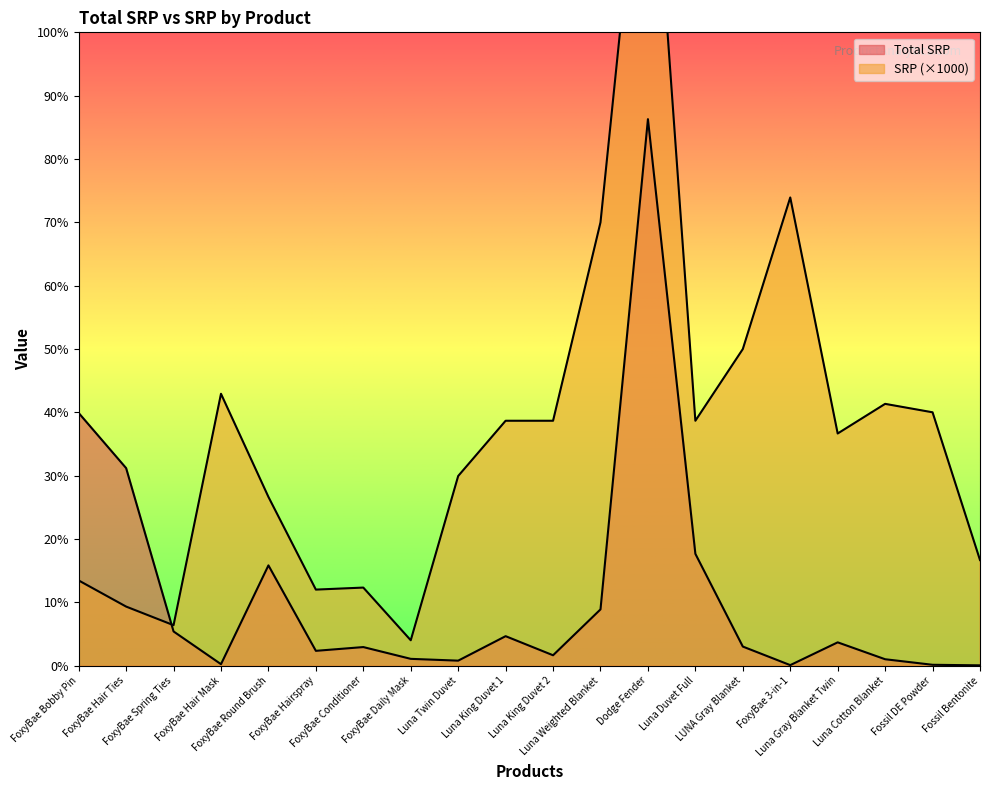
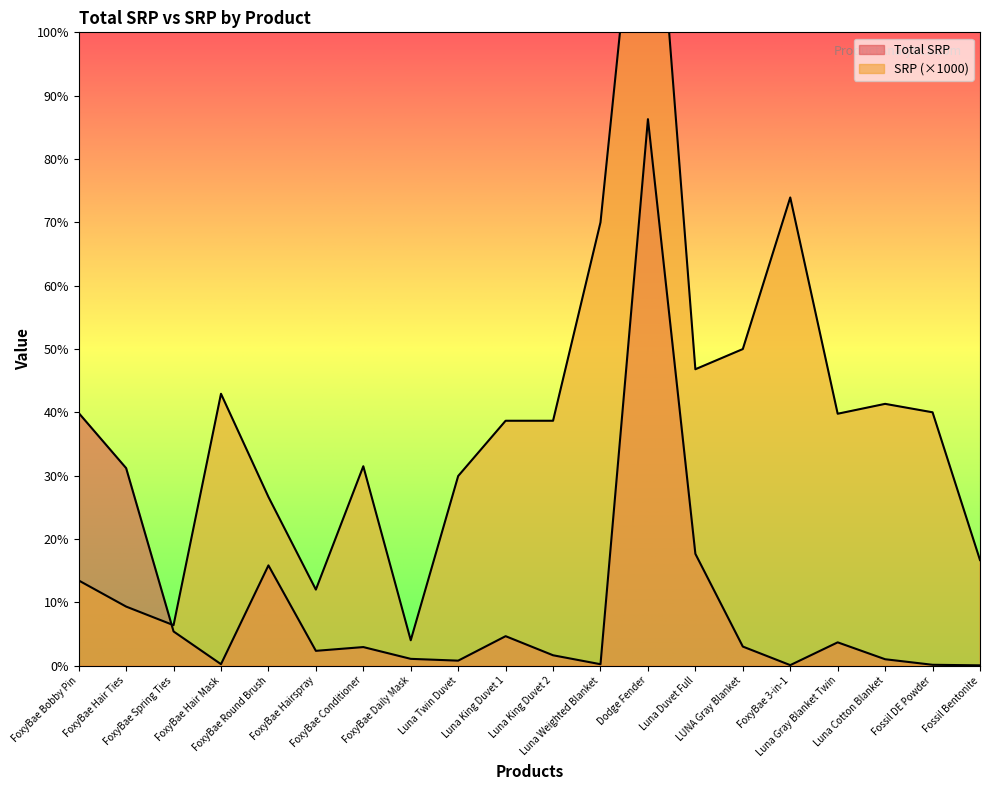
  {
    "Total SRP": {
      "FoxyBae Bobby Pin": "40%",
      "FoxyBae Hair Ties": "31%",
      "FoxyBae Spring Ties": "5%",
      "FoxyBae Hair Mask": "0%",
      "FoxyBae Round Brush": "16%",
      "FoxyBae Hairspray": "2%",
      "FoxyBae Conditioner": "3%",
      "FoxyBae Daily Mask": "1%",
      "Luna Twin Duvet": "1%",
      "Luna King Duvet 1": "5%",
      "Luna King Duvet 2": "2%",
-     "Luna Weighted Blanket": "9%",
+     "Luna Weighted Blanket": "0%",
      "Dodge Fender": "86%",
      "Luna Duvet Full": "18%",
      "LUNA Gray Blanket": "3%",
      "FoxyBae 3-in-1": "0%",
      "Luna Gray Blanket Twin": "4%",
      "Luna Cotton Blanket": "1%",
      "Fossil DE Powder": "0%",
      "Fossil Bentonite": "0%"
    },
    "SRP (×1000)": {
      "FoxyBae Bobby Pin": "13%",
      "FoxyBae Hair Ties": "9%",
      "FoxyBae Spring Ties": "6%",
      "FoxyBae Hair Mask": "43%",
      "FoxyBae Round Brush": "27%",
      "FoxyBae Hairspray": "12%",
-     "FoxyBae Conditioner": "12%",
+     "FoxyBae Conditioner": "31%",
      "FoxyBae Daily Mask": "4%",
      "Luna Twin Duvet": "30%",
      "Luna King Duvet 1": "39%",
      "Luna King Duvet 2": "39%",
      "Luna Weighted Blanket": "70%",
-     "Luna Duvet Full": "39%",
+     "Luna Duvet Full": "47%",
      "LUNA Gray Blanket": "50%",
      "FoxyBae 3-in-1": "74%",
-     "Luna Gray Blanket Twin": "37%",
+     "Luna Gray Blanket Twin": "40%",
      "Luna Cotton Blanket": "41%",
      "Fossil DE Powder": "40%",
      "Fossil Bentonite": "17%"
    }
  }
